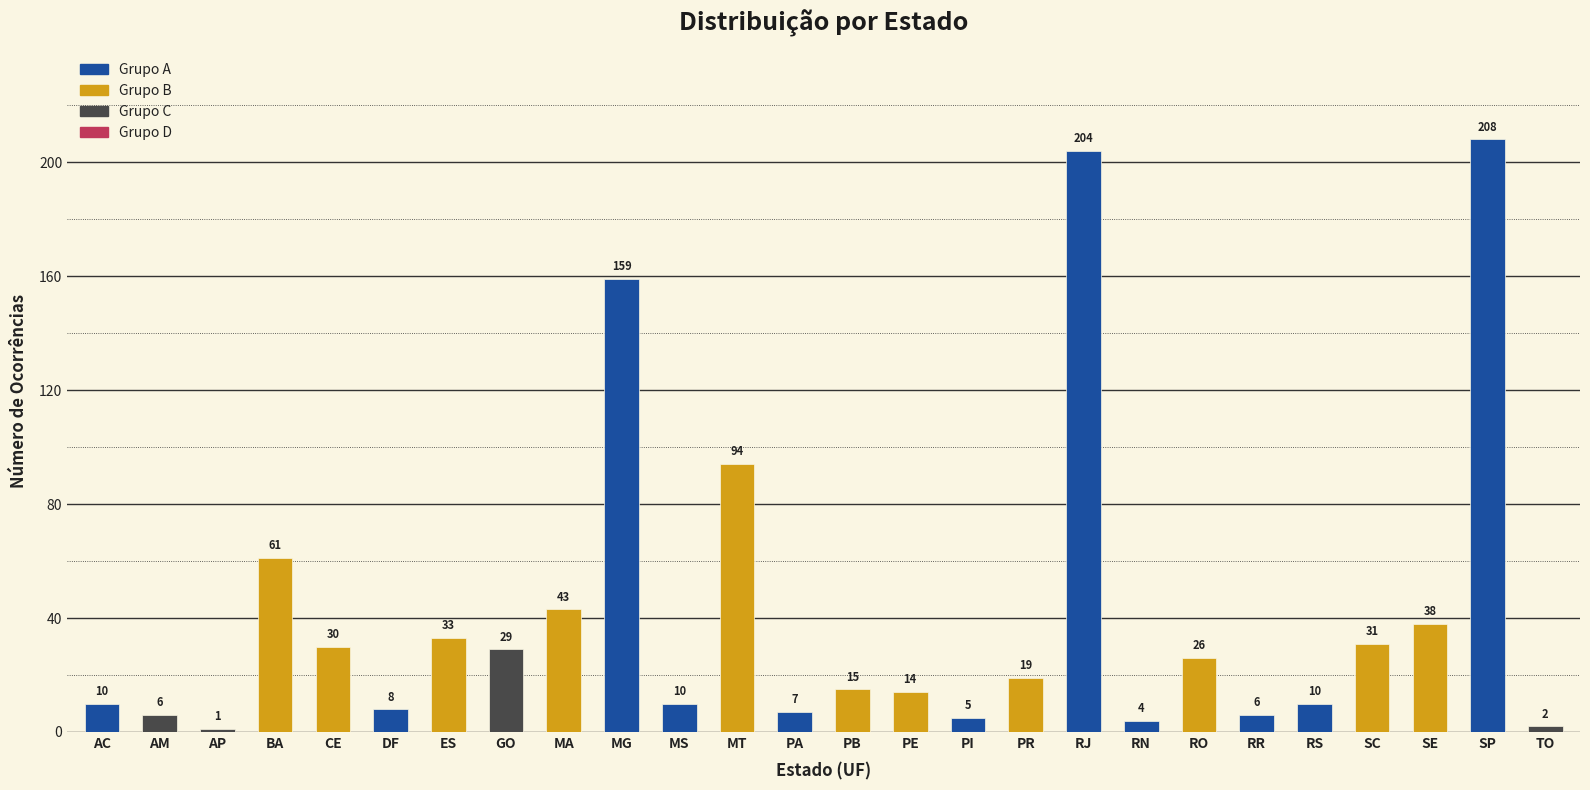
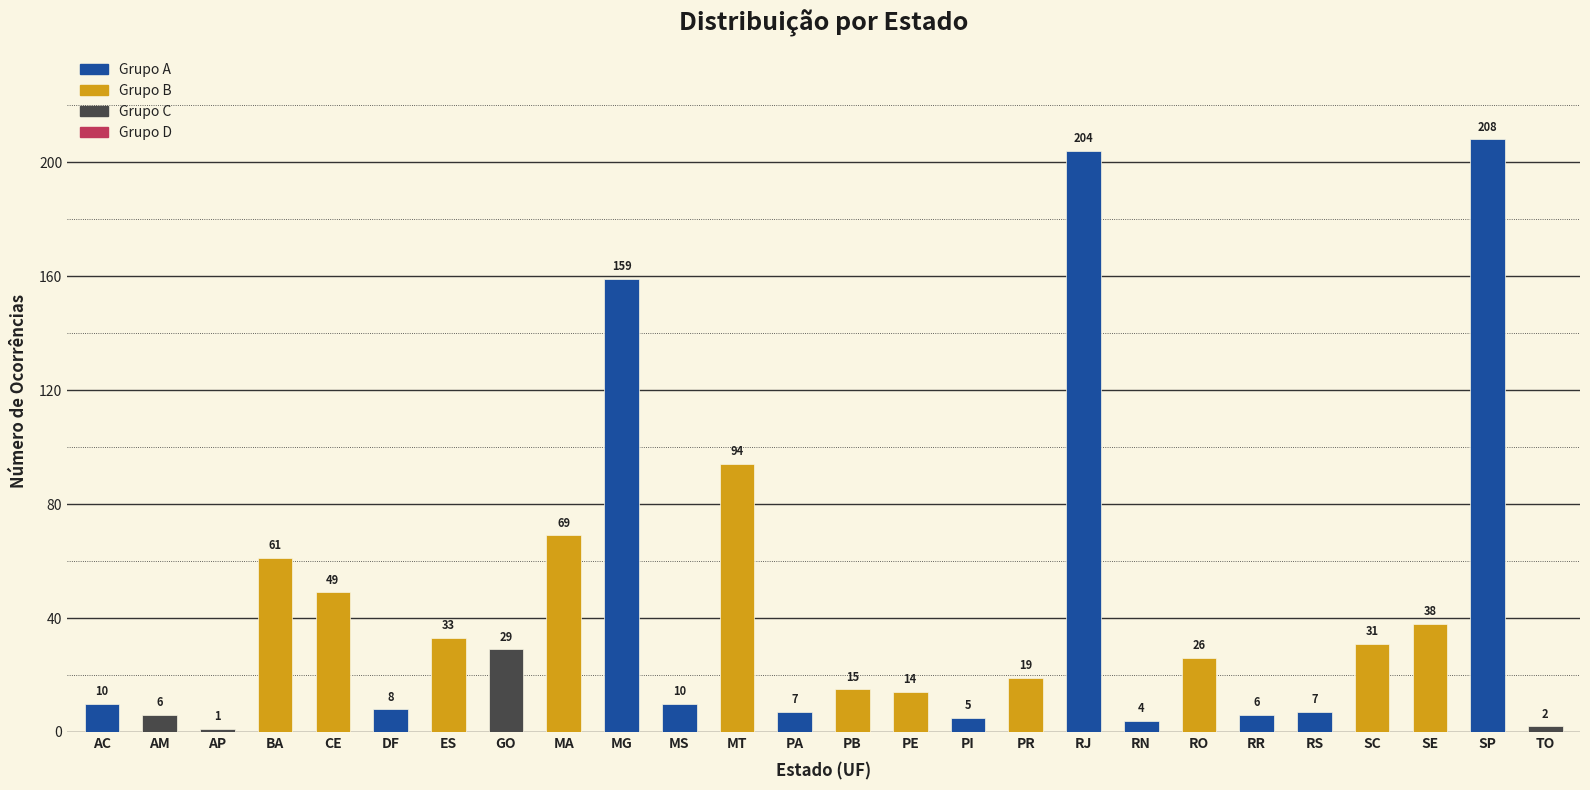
  {
    "AC": 10,
    "AM": 6,
    "AP": 1,
    "BA": 61,
-   "CE": 30,
+   "CE": 49,
    "DF": 8,
    "ES": 33,
    "GO": 29,
-   "MA": 43,
+   "MA": 69,
    "MG": 159,
    "MS": 10,
    "MT": 94,
    "PA": 7,
    "PB": 15,
    "PE": 14,
    "PI": 5,
    "PR": 19,
    "RJ": 204,
    "RN": 4,
    "RO": 26,
    "RR": 6,
-   "RS": 10,
+   "RS": 7,
    "SC": 31,
    "SE": 38,
    "SP": 208,
    "TO": 2
  }
